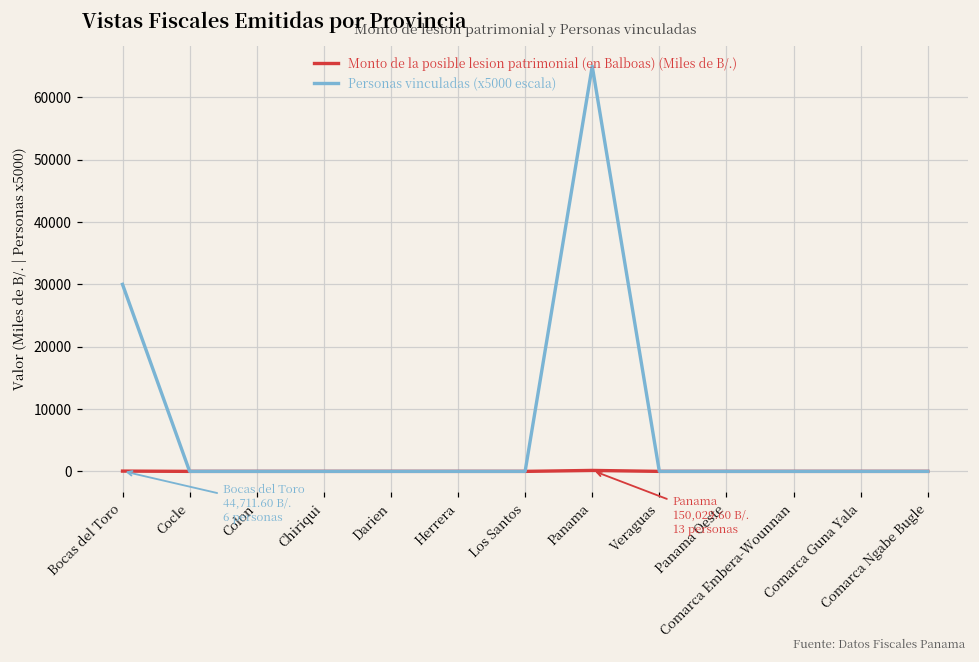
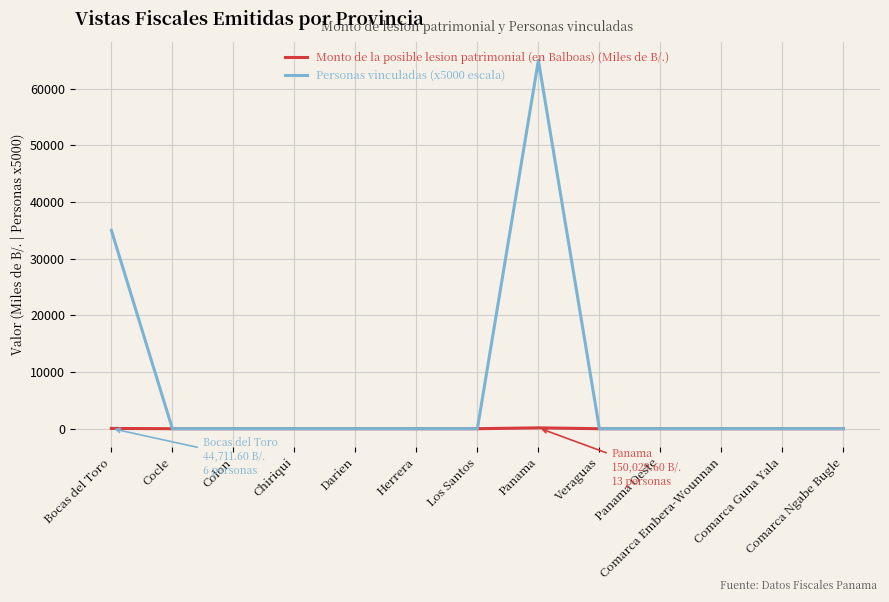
  {
    "Monto de la posible lesion patrimonial (en Balboas) (Miles de B/.)": {
      "Bocas del Toro": 0,
      "Panama": 0
    },
    "Personas vinculadas (x5000 escala)": {
-     "Bocas del Toro": 30000,
+     "Bocas del Toro": 35000,
      "Panama": 65000
    }
  }
